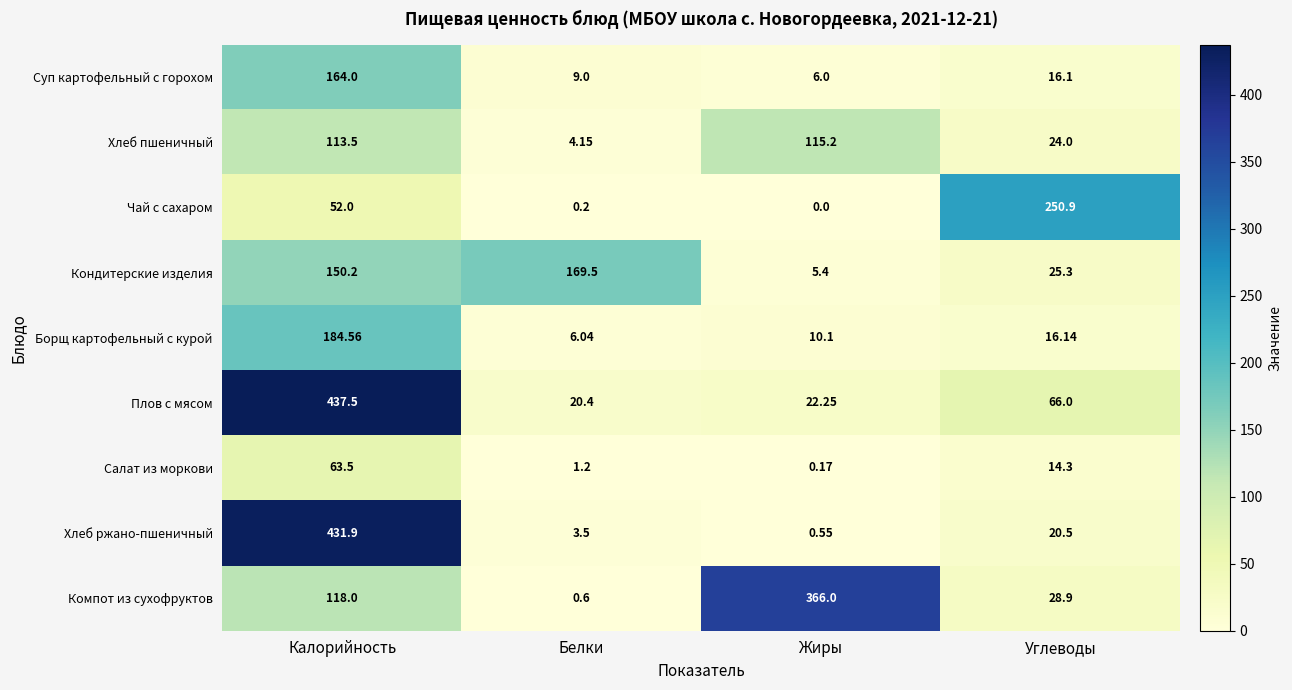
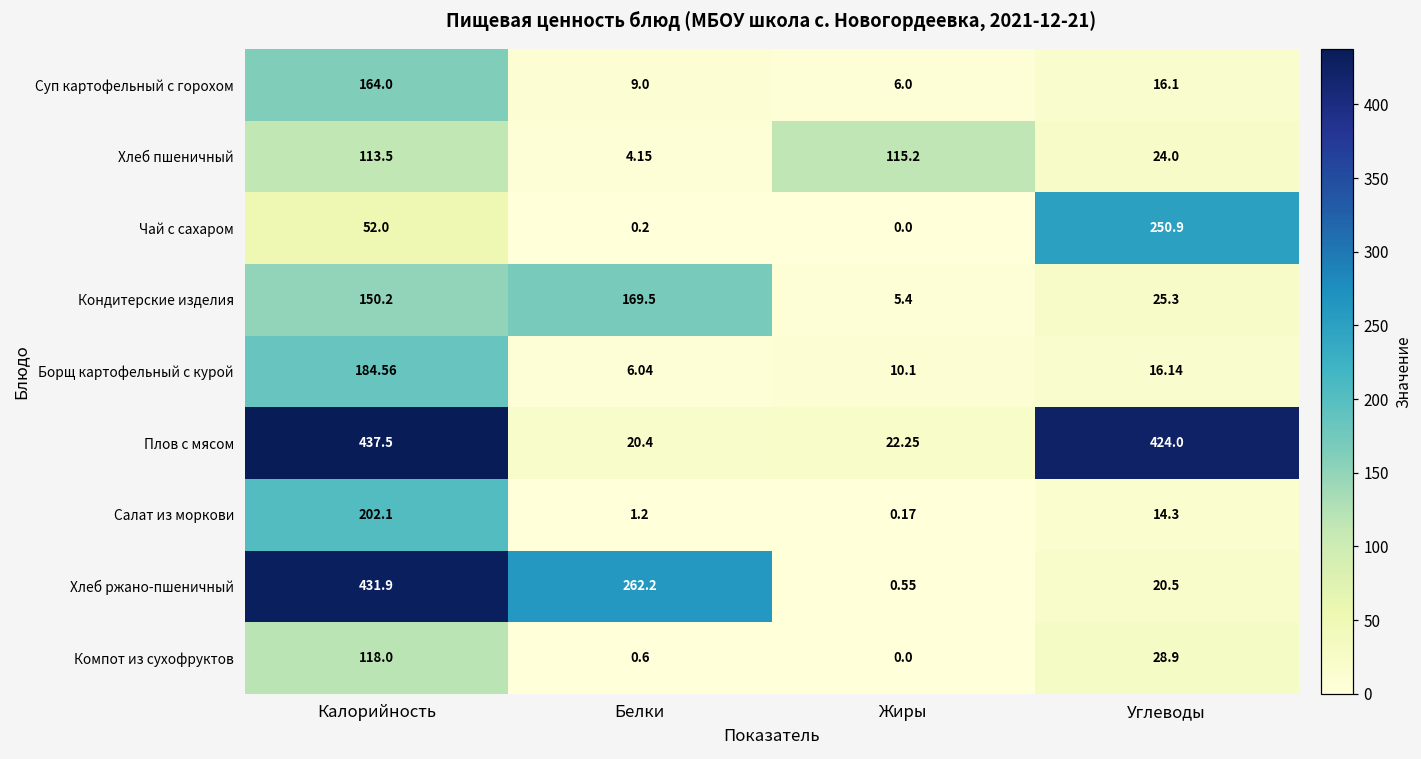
  {
    "Суп картофельный с горохом": {
      "Калорийность": 164.0,
      "Белки": 9.0,
      "Жиры": 6.0,
      "Углеводы": 16.1
    },
    "Хлеб пшеничный": {
      "Калорийность": 113.5,
      "Белки": 4.15,
      "Жиры": 115.2,
      "Углеводы": 24.0
    },
    "Чай с сахаром": {
      "Калорийность": 52.0,
      "Белки": 0.2,
      "Жиры": 0.0,
      "Углеводы": 250.9
    },
    "Кондитерские изделия": {
      "Калорийность": 150.2,
      "Белки": 169.5,
      "Жиры": 5.4,
      "Углеводы": 25.3
    },
    "Борщ картофельный с курой": {
      "Калорийность": 184.56,
      "Белки": 6.04,
      "Жиры": 10.1,
      "Углеводы": 16.14
    },
    "Плов с мясом": {
      "Калорийность": 437.5,
      "Белки": 20.4,
      "Жиры": 22.25,
-     "Углеводы": 66.0
+     "Углеводы": 424.0
    },
    "Салат из моркови": {
-     "Калорийность": 63.5,
+     "Калорийность": 202.1,
      "Белки": 1.2,
      "Жиры": 0.17,
      "Углеводы": 14.3
    },
    "Хлеб ржано-пшеничный": {
      "Калорийность": 431.9,
-     "Белки": 3.5,
+     "Белки": 262.2,
      "Жиры": 0.55,
      "Углеводы": 20.5
    },
    "Компот из сухофруктов": {
      "Калорийность": 118.0,
      "Белки": 0.6,
-     "Жиры": 366.0,
+     "Жиры": 0.0,
      "Углеводы": 28.9
    }
  }
